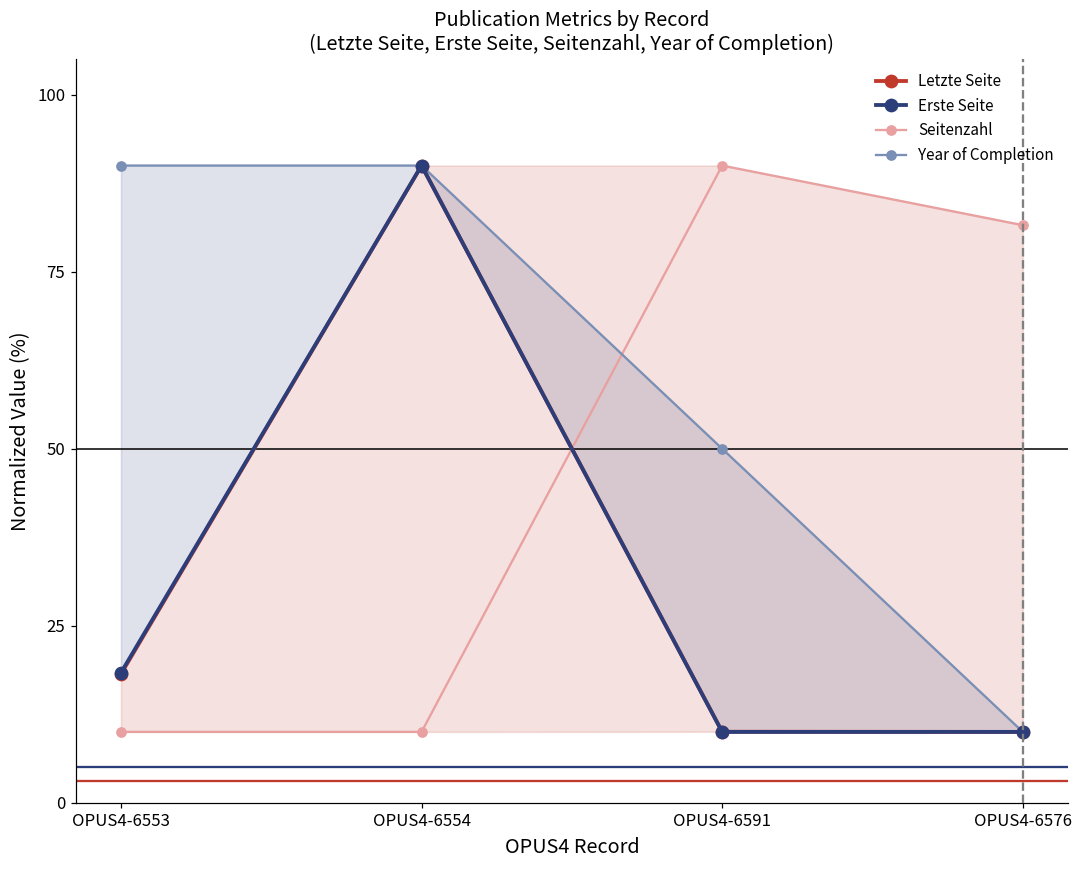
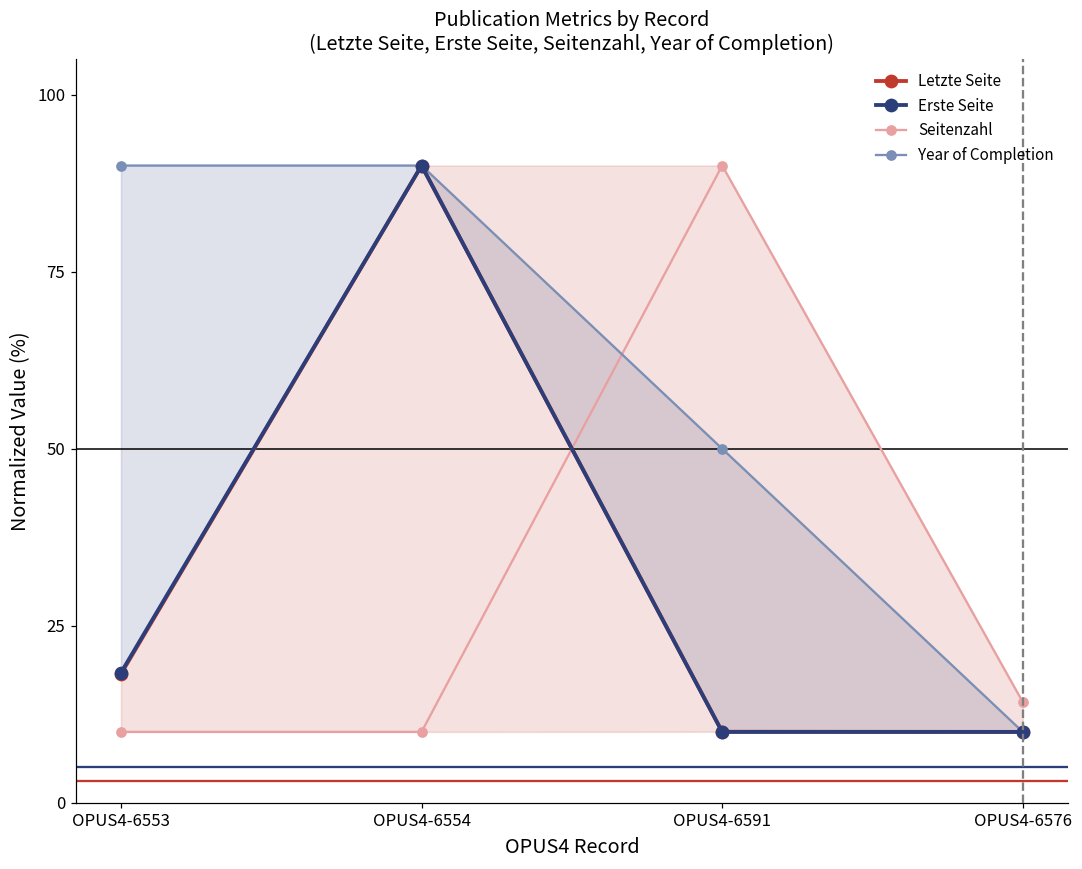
  {
    "Seitenzahl": {
      "OPUS4-6553": 10,
      "OPUS4-6554": 10,
-     "OPUS4-6576": 82
+     "OPUS4-6576": 14
    },
    "Year of Completion": {
      "OPUS4-6553": 90,
      "OPUS4-6591": 50
    }
  }
